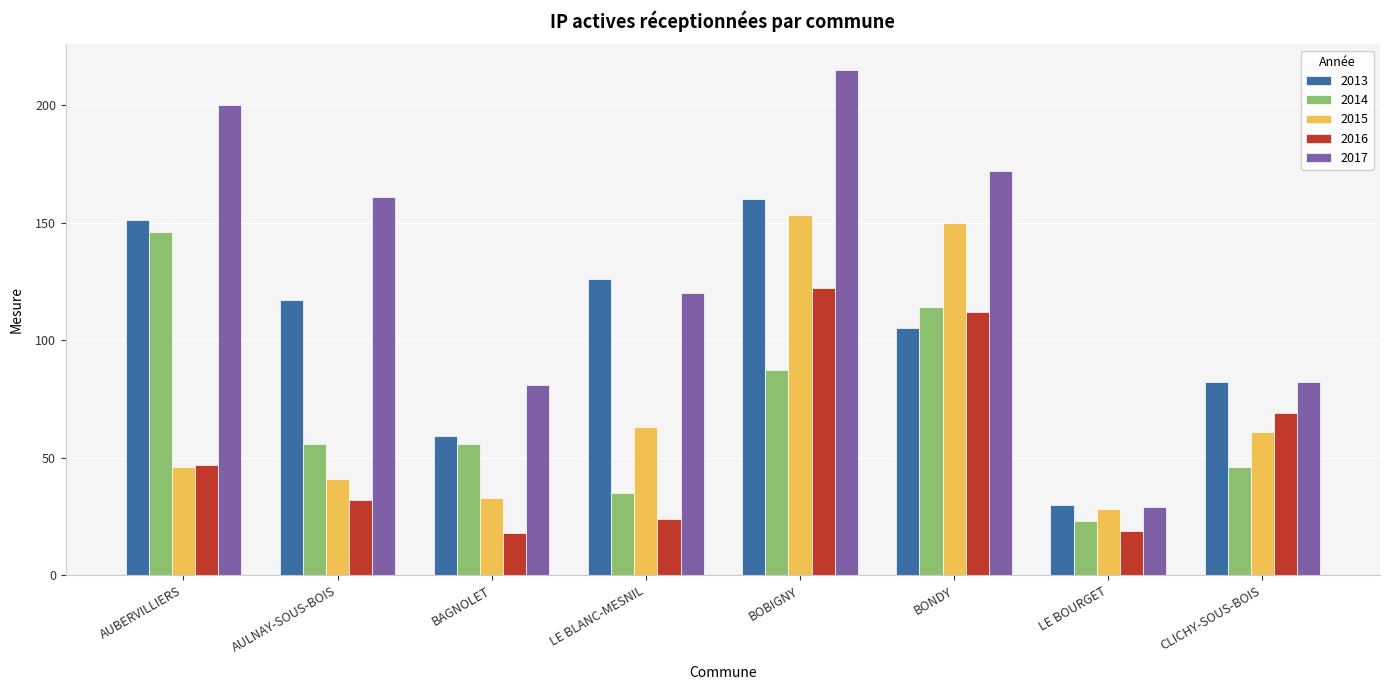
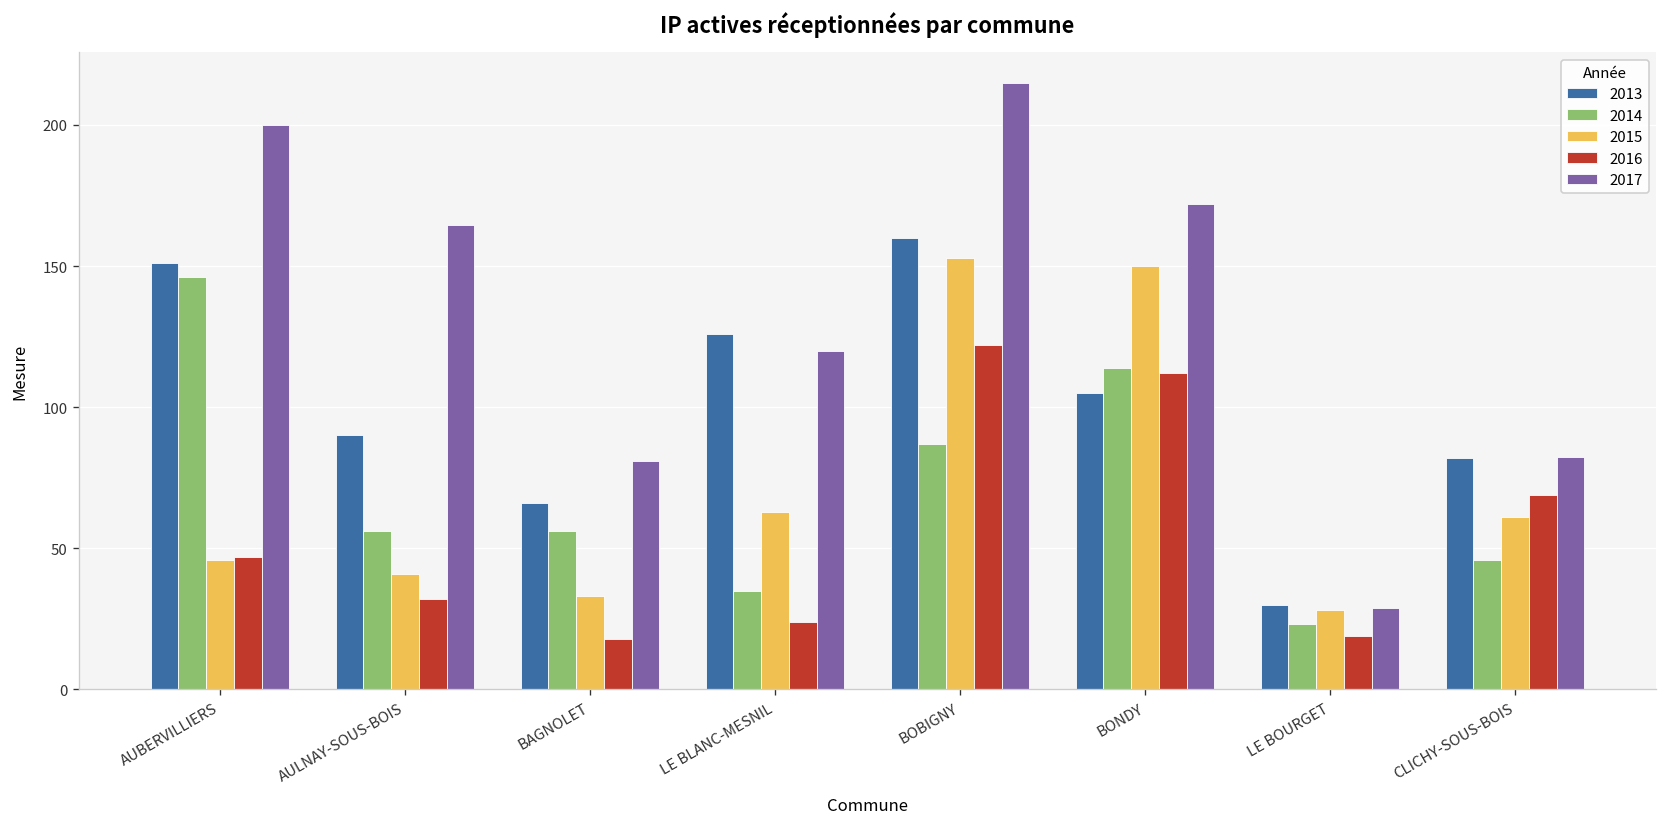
  {
    "2013": {
      "AUBERVILLIERS": 151,
-     "AULNAY-SOUS-BOIS": 117,
-     "BAGNOLET": 59,
+     "AULNAY-SOUS-BOIS": 90,
+     "BAGNOLET": 66,
      "LE BLANC-MESNIL": 126,
      "BOBIGNY": 160,
      "BONDY": 105,
      "LE BOURGET": 30,
      "CLICHY-SOUS-BOIS": 82
    },
    "2014": {
      "AUBERVILLIERS": 146,
      "AULNAY-SOUS-BOIS": 56,
      "BAGNOLET": 56,
      "LE BLANC-MESNIL": 35,
      "BOBIGNY": 87,
      "BONDY": 114,
      "LE BOURGET": 23,
      "CLICHY-SOUS-BOIS": 46
    },
    "2015": {
      "AUBERVILLIERS": 46,
      "AULNAY-SOUS-BOIS": 41,
      "BAGNOLET": 33,
      "LE BLANC-MESNIL": 63,
      "BOBIGNY": 153,
      "BONDY": 150,
      "LE BOURGET": 28,
      "CLICHY-SOUS-BOIS": 61
    },
    "2016": {
      "AUBERVILLIERS": 47,
      "AULNAY-SOUS-BOIS": 32,
      "BAGNOLET": 18,
      "LE BLANC-MESNIL": 24,
      "BOBIGNY": 122,
      "BONDY": 112,
      "LE BOURGET": 19,
      "CLICHY-SOUS-BOIS": 69
    },
    "2017": {
      "AUBERVILLIERS": 200,
-     "AULNAY-SOUS-BOIS": 161,
+     "AULNAY-SOUS-BOIS": 165,
      "BAGNOLET": 81,
      "LE BLANC-MESNIL": 120,
      "BOBIGNY": 215,
      "BONDY": 172,
      "LE BOURGET": 29,
      "CLICHY-SOUS-BOIS": 82
    }
  }
